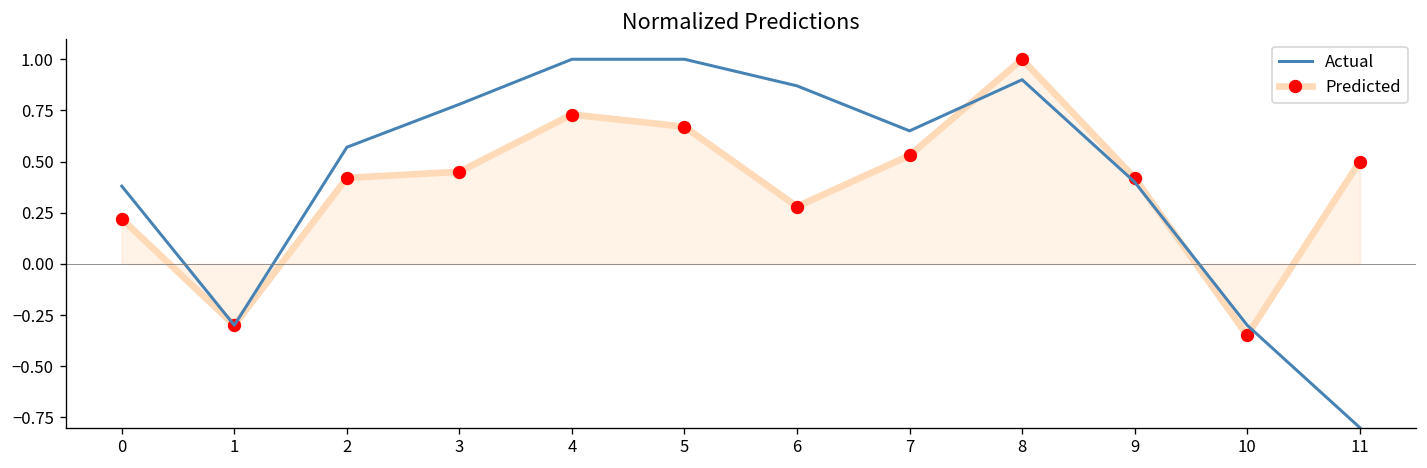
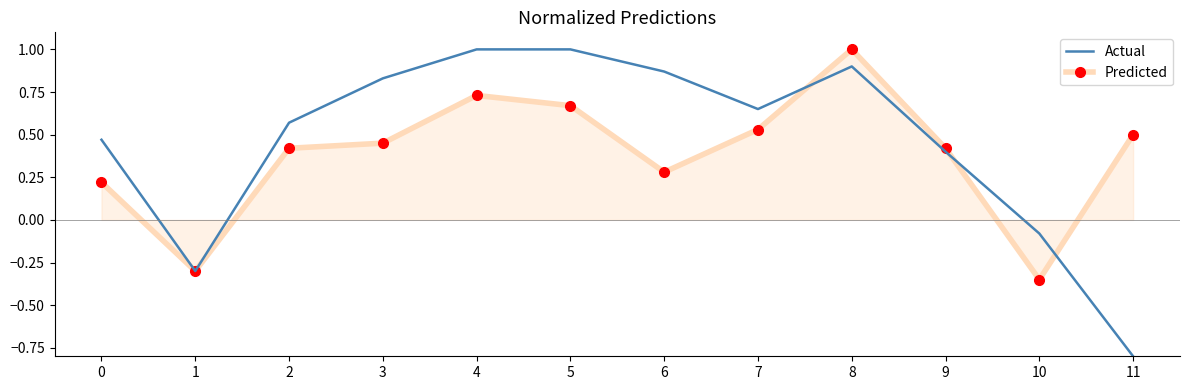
  {
    "Actual": {
-     "0": 0.38,
+     "0": 0.47,
      "2": 0.57,
-     "3": 0.78,
+     "3": 0.83,
      "4": 1.00,
      "5": 1.00,
      "6": 0.87,
      "7": 0.65,
      "8": 0.90,
      "9": 0.40,
-     "10": -0.30,
+     "10": -0.08,
      "11": -0.80
    }
  }
